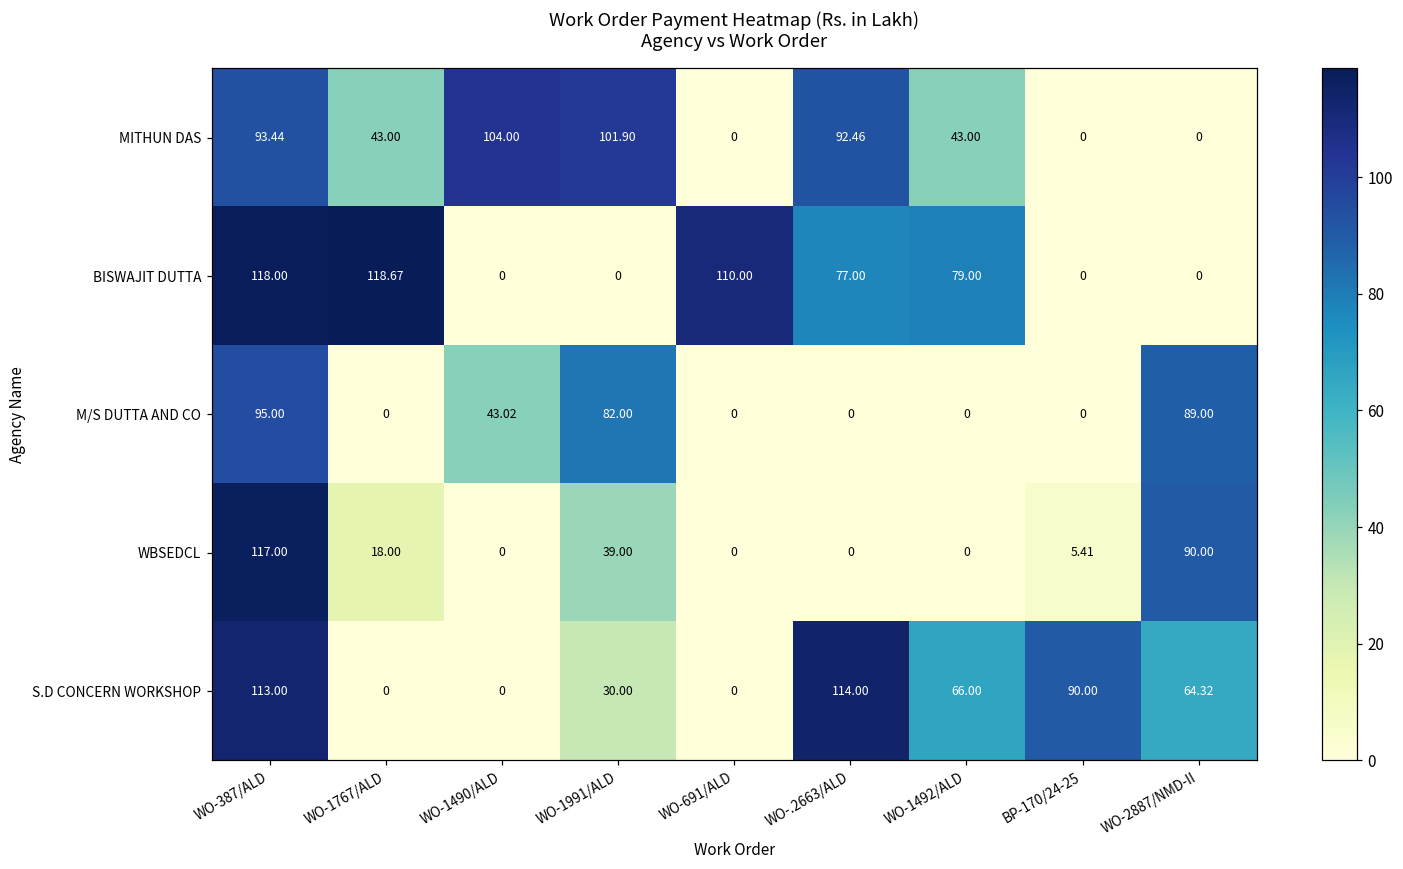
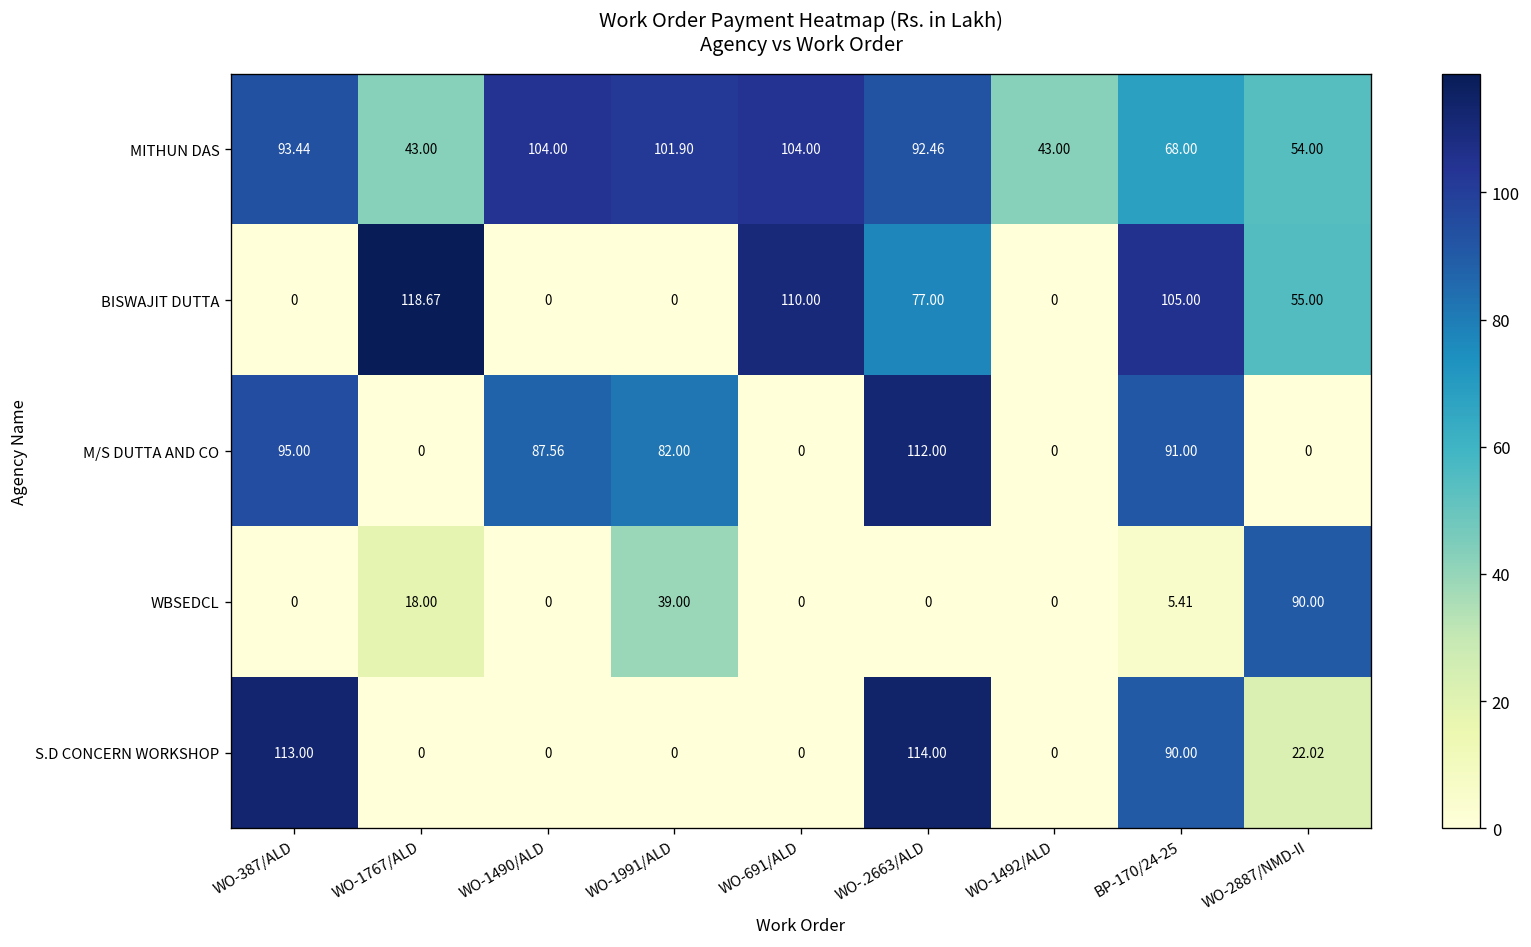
  {
    "MITHUN DAS": {
      "WO-387/ALD": 93.44,
      "WO-1767/ALD": 43.00,
      "WO-1490/ALD": 104.00,
      "WO-1991/ALD": 101.90,
-     "WO-691/ALD": 0,
+     "WO-691/ALD": 104.00,
      "WO-.2663/ALD": 92.46,
      "WO-1492/ALD": 43.00,
-     "BP-170/24-25": 0,
-     "WO-2887/NMD-II": 0
+     "BP-170/24-25": 68.00,
+     "WO-2887/NMD-II": 54.00
    },
    "BISWAJIT DUTTA": {
-     "WO-387/ALD": 118.00,
+     "WO-387/ALD": 0,
      "WO-1767/ALD": 118.67,
      "WO-1490/ALD": 0,
      "WO-1991/ALD": 0,
      "WO-691/ALD": 110.00,
      "WO-.2663/ALD": 77.00,
-     "WO-1492/ALD": 79.00,
-     "BP-170/24-25": 0,
-     "WO-2887/NMD-II": 0
+     "WO-1492/ALD": 0,
+     "BP-170/24-25": 105.00,
+     "WO-2887/NMD-II": 55.00
    },
    "M/S DUTTA AND CO": {
      "WO-387/ALD": 95.00,
      "WO-1767/ALD": 0,
-     "WO-1490/ALD": 43.02,
+     "WO-1490/ALD": 87.56,
      "WO-1991/ALD": 82.00,
      "WO-691/ALD": 0,
-     "WO-.2663/ALD": 0,
+     "WO-.2663/ALD": 112.00,
      "WO-1492/ALD": 0,
-     "BP-170/24-25": 0,
-     "WO-2887/NMD-II": 89.00
+     "BP-170/24-25": 91.00,
+     "WO-2887/NMD-II": 0
    },
    "WBSEDCL": {
-     "WO-387/ALD": 117.00,
+     "WO-387/ALD": 0,
      "WO-1767/ALD": 18.00,
      "WO-1490/ALD": 0,
      "WO-1991/ALD": 39.00,
      "WO-691/ALD": 0,
      "WO-.2663/ALD": 0,
      "WO-1492/ALD": 0,
      "BP-170/24-25": 5.41,
      "WO-2887/NMD-II": 90.00
    },
    "S.D CONCERN WORKSHOP": {
      "WO-387/ALD": 113.00,
      "WO-1767/ALD": 0,
      "WO-1490/ALD": 0,
-     "WO-1991/ALD": 30.00,
+     "WO-1991/ALD": 0,
      "WO-691/ALD": 0,
      "WO-.2663/ALD": 114.00,
-     "WO-1492/ALD": 66.00,
+     "WO-1492/ALD": 0,
      "BP-170/24-25": 90.00,
-     "WO-2887/NMD-II": 64.32
+     "WO-2887/NMD-II": 22.02
    }
  }
